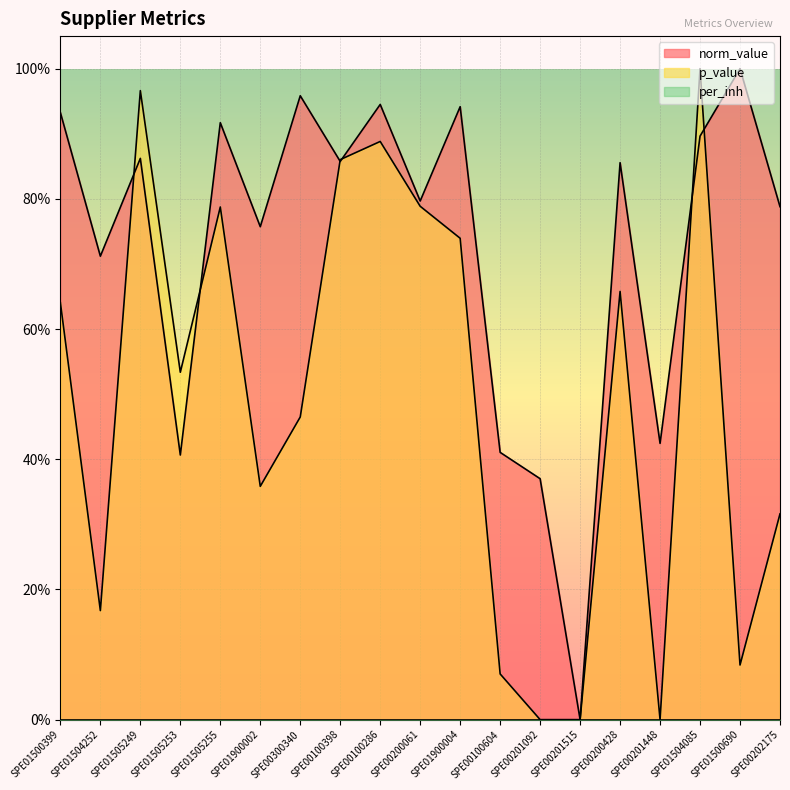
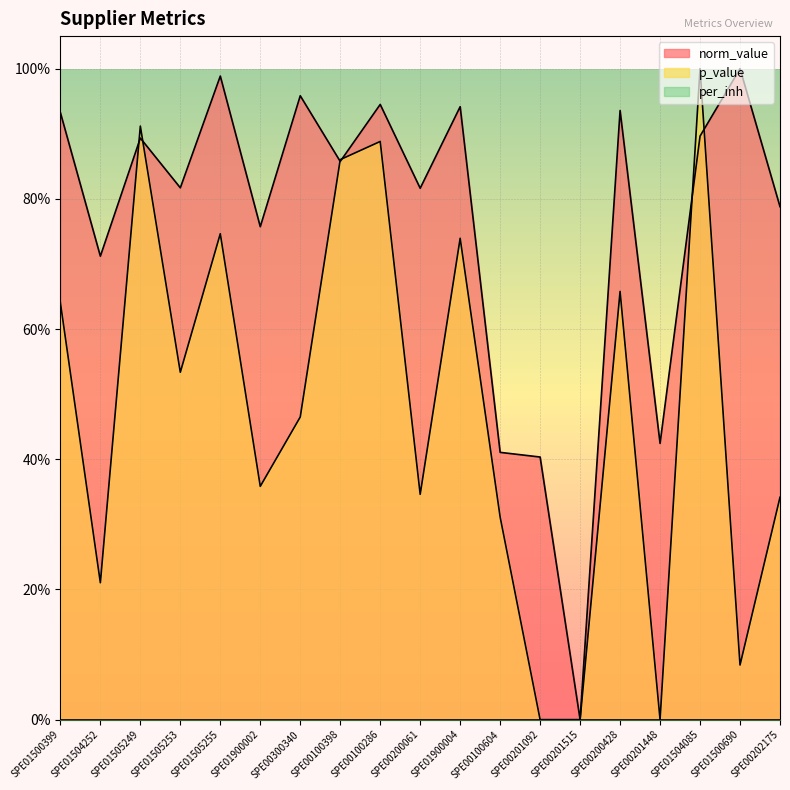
  {
    "norm_value": {
      "SPE01500399": "93%",
      "SPE01504252": "71%",
-     "SPE01505249": "86%",
-     "SPE01505253": "41%",
-     "SPE01505255": "92%",
+     "SPE01505249": "89%",
+     "SPE01505253": "82%",
+     "SPE01505255": "99%",
      "SPE01900002": "76%",
      "SPE00300340": "96%",
      "SPE00100286": "95%",
-     "SPE00200061": "80%",
+     "SPE00200061": "82%",
      "SPE01900004": "94%",
      "SPE00100604": "41%",
-     "SPE00201092": "37%",
-     "SPE00200428": "86%",
+     "SPE00201092": "40%",
+     "SPE00200428": "94%",
      "SPE00201448": "42%",
      "SPE01504085": "90%",
      "SPE00202175": "79%"
    },
    "p_value": {
      "SPE01500399": "64%",
-     "SPE01504252": "17%",
-     "SPE01505249": "97%",
+     "SPE01504252": "21%",
+     "SPE01505249": "91%",
      "SPE01505253": "53%",
-     "SPE01505255": "79%",
+     "SPE01505255": "75%",
      "SPE01900002": "36%",
      "SPE00300340": "46%",
      "SPE00100286": "89%",
-     "SPE00200061": "79%",
+     "SPE00200061": "35%",
      "SPE01900004": "74%",
-     "SPE00100604": "7%",
+     "SPE00100604": "31%",
      "SPE00200428": "66%",
      "SPE01500690": "8%",
-     "SPE00202175": "32%"
+     "SPE00202175": "34%"
    },
    "per_inh": {
      "SPE01500399": "0%",
      "SPE01504252": "0%",
      "SPE01505249": "0%",
      "SPE01505253": "0%",
      "SPE01505255": "0%",
      "SPE01900002": "0%",
      "SPE00300340": "0%",
      "SPE00100398": "0%",
      "SPE00100286": "0%",
      "SPE00200061": "0%",
      "SPE01900004": "0%",
      "SPE00100604": "0%",
      "SPE00200428": "0%",
      "SPE01504085": "0%",
      "SPE01500690": "0%",
      "SPE00202175": "0%"
    }
  }
